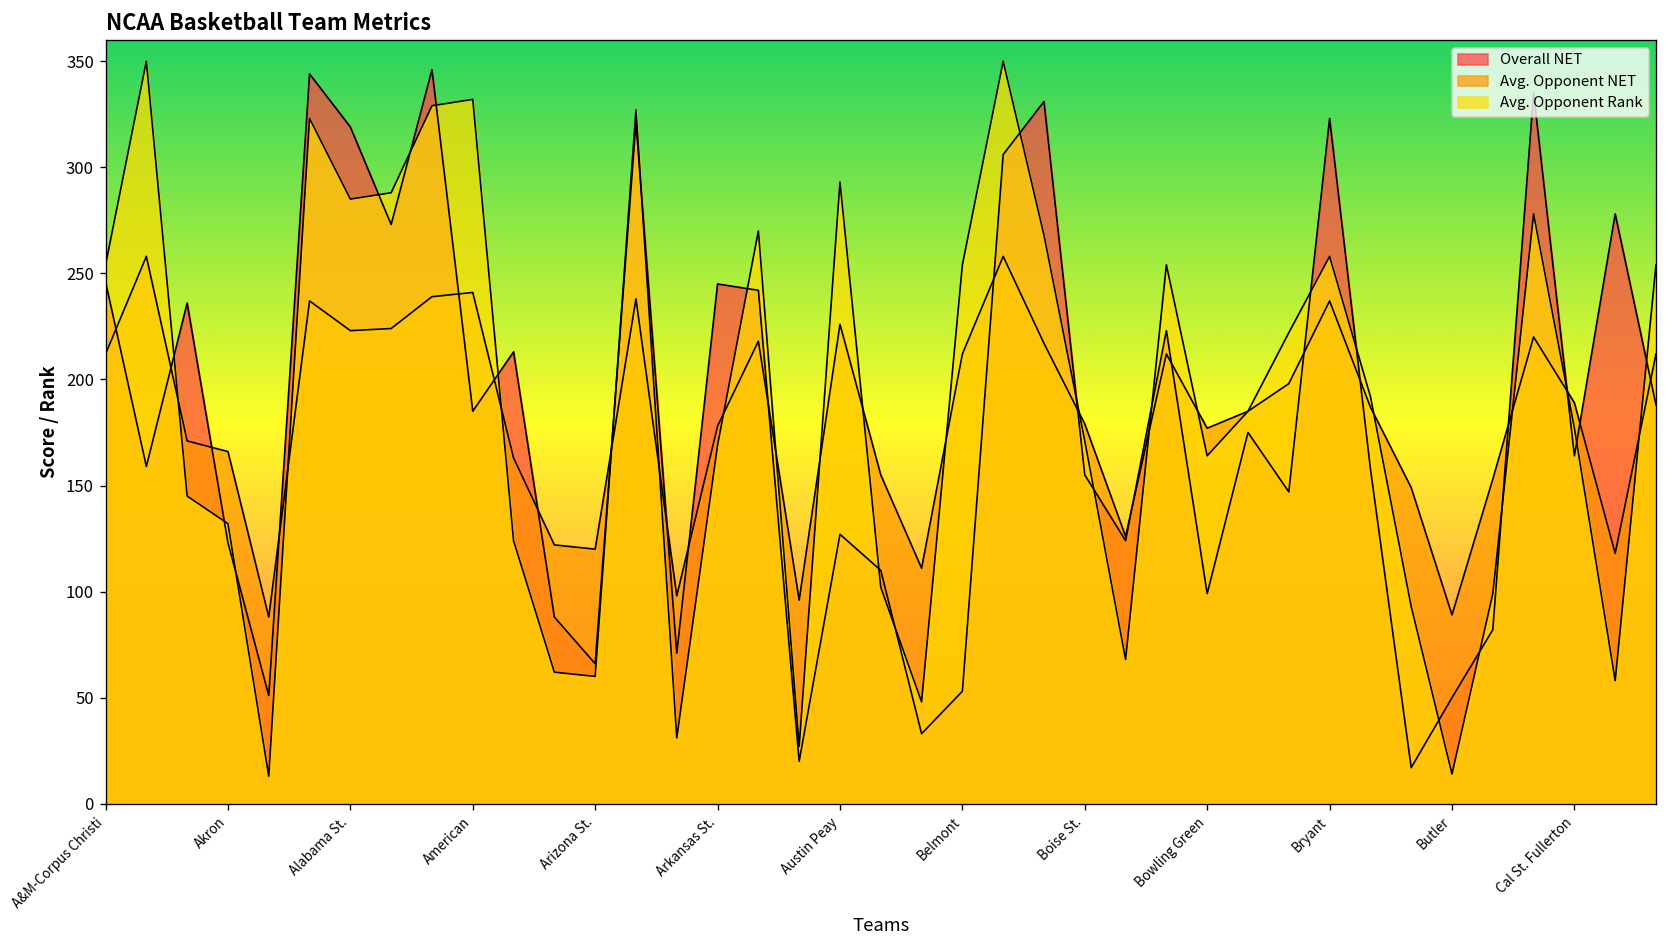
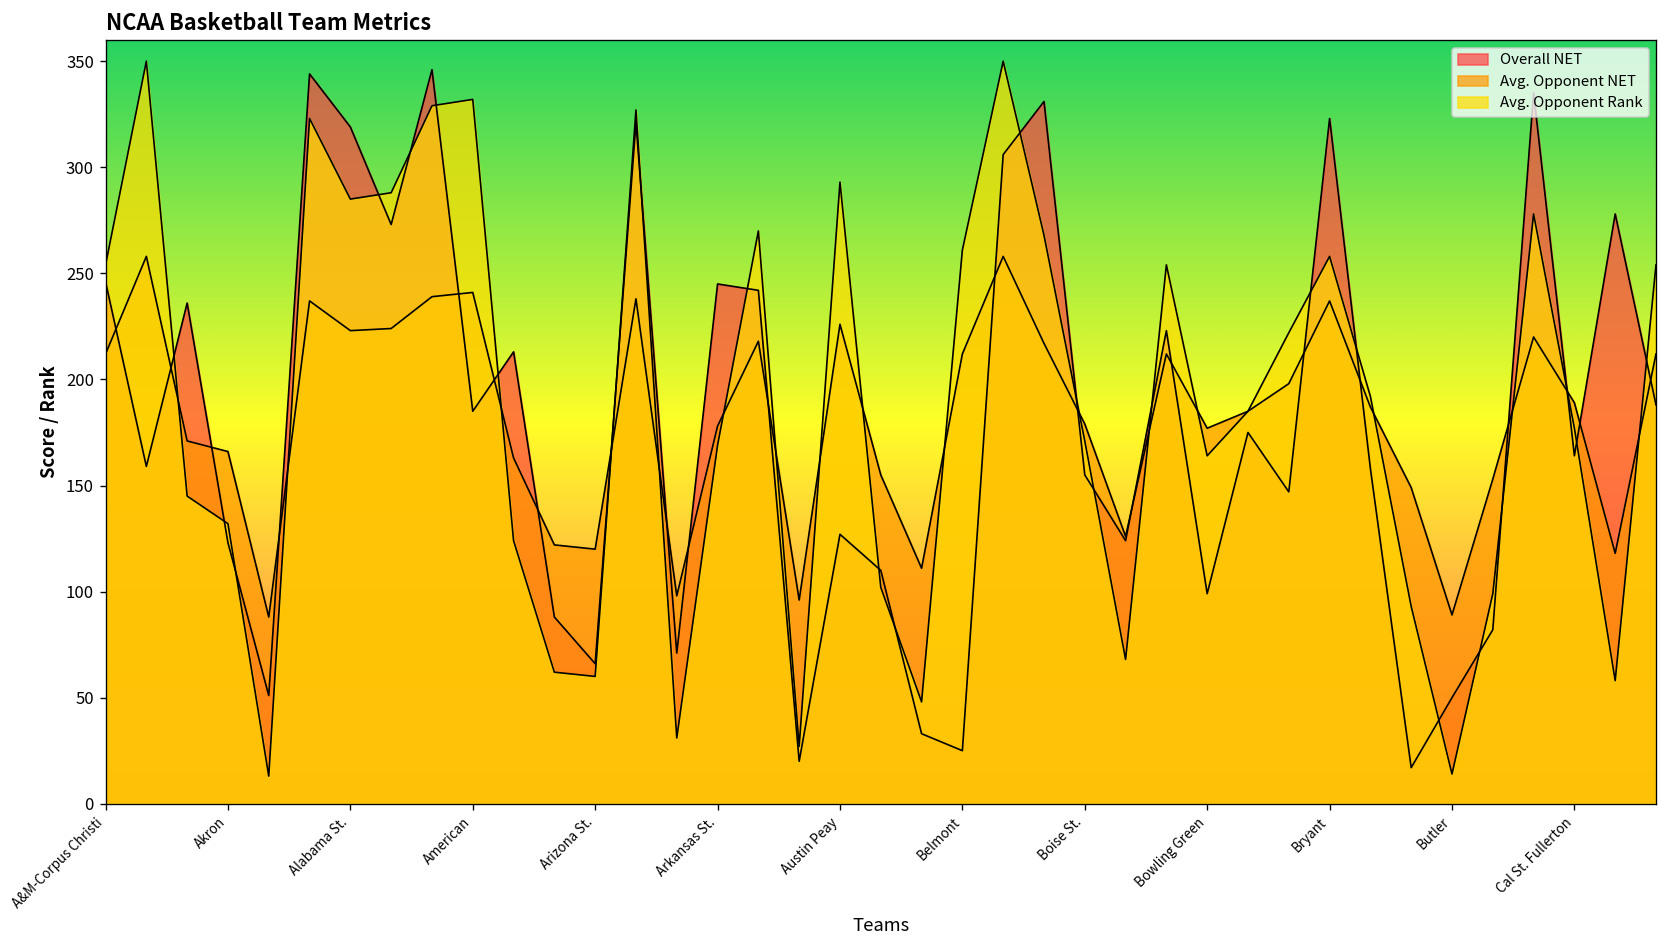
  {
    "Overall NET": {
      "A&M-Corpus Christi": 246,
      "Akron": 123,
      "Alabama St.": 319,
      "American": 185,
      "Arizona St.": 66,
      "Arkansas St.": 245,
      "Austin Peay": 127,
-     "Belmont": 53,
+     "Belmont": 25,
      "Boise St.": 155,
      "Bowling Green": 99,
      "Bryant": 323,
      "Butler": 50,
      "Cal St. Fullerton": 164
    },
    "Avg. Opponent NET": {
      "A&M-Corpus Christi": 212,
      "Akron": 166,
      "Alabama St.": 223,
      "American": 241,
      "Arizona St.": 120,
      "Arkansas St.": 178,
      "Austin Peay": 226,
      "Belmont": 212,
      "Boise St.": 179,
      "Bowling Green": 177,
      "Bryant": 237,
      "Butler": 89,
      "Cal St. Fullerton": 189
    },
    "Avg. Opponent Rank": {
      "A&M-Corpus Christi": 254,
      "Akron": 132,
      "Alabama St.": 285,
      "American": 332,
      "Arizona St.": 60,
      "Arkansas St.": 169,
      "Austin Peay": 293,
-     "Belmont": 254,
+     "Belmont": 261,
      "Boise St.": 171,
      "Bowling Green": 164,
      "Bryant": 258,
      "Butler": 14,
      "Cal St. Fullerton": 177
    }
  }
